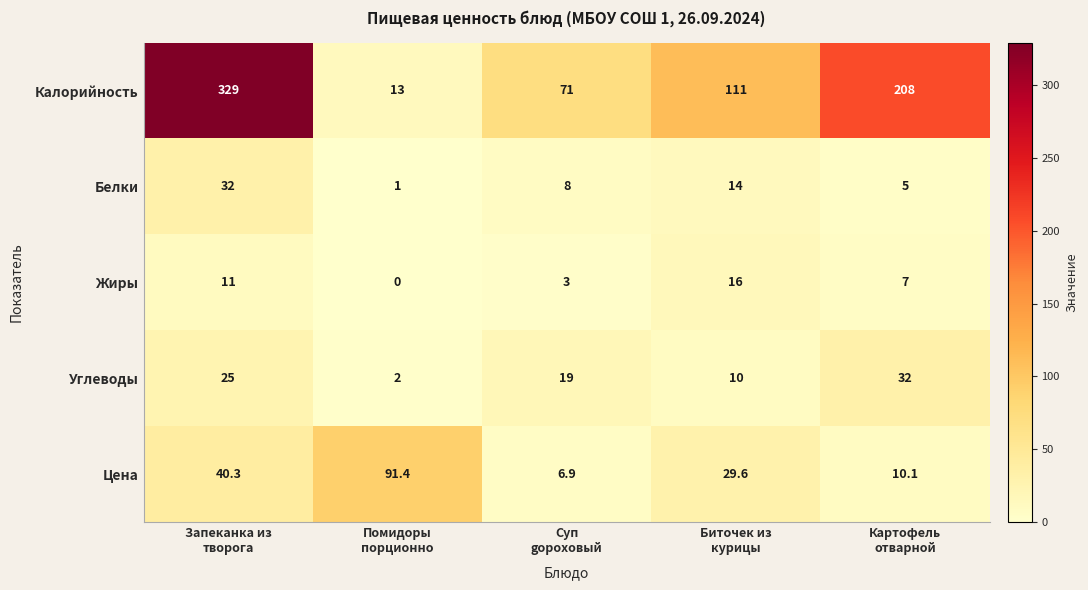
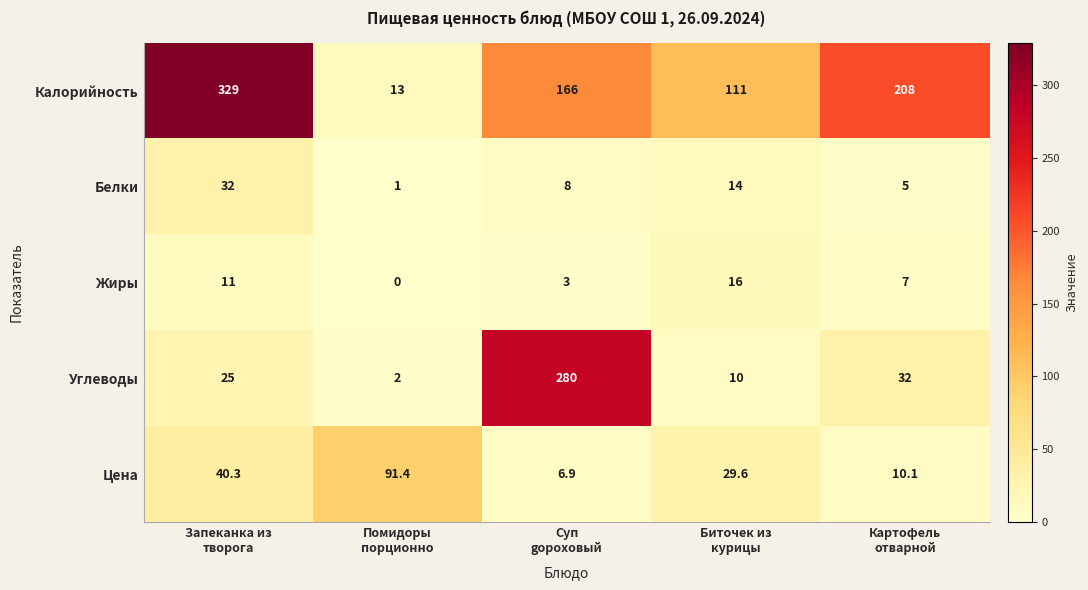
  {
    "Калорийность": {
      "Запеканка из творога": 329,
      "Помидоры порционно": 13,
-     "Суп gороховый": 71,
+     "Суп gороховый": 166,
      "Биточек из курицы": 111,
      "Картофель отварной": 208
    },
    "Белки": {
      "Запеканка из творога": 32,
      "Помидоры порционно": 1,
      "Суп gороховый": 8,
      "Биточек из курицы": 14,
      "Картофель отварной": 5
    },
    "Жиры": {
      "Запеканка из творога": 11,
      "Помидоры порционно": 0,
      "Суп gороховый": 3,
      "Биточек из курицы": 16,
      "Картофель отварной": 7
    },
    "Углеводы": {
      "Запеканка из творога": 25,
      "Помидоры порционно": 2,
-     "Суп gороховый": 19,
+     "Суп gороховый": 280,
      "Биточек из курицы": 10,
      "Картофель отварной": 32
    },
    "Цена": {
      "Запеканка из творога": 40.3,
      "Помидоры порционно": 91.4,
      "Суп gороховый": 6.9,
      "Биточек из курицы": 29.6,
      "Картофель отварной": 10.1
    }
  }
